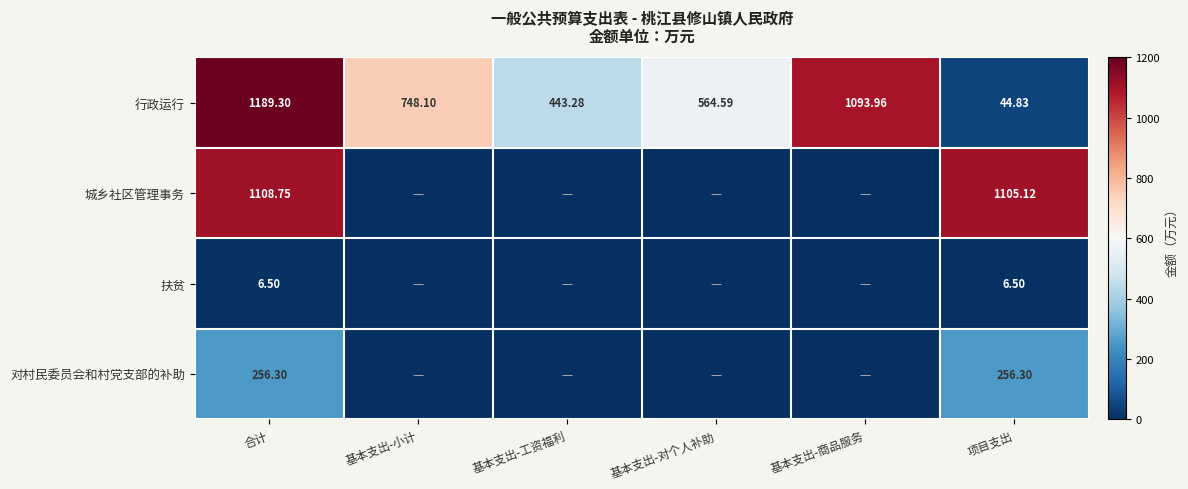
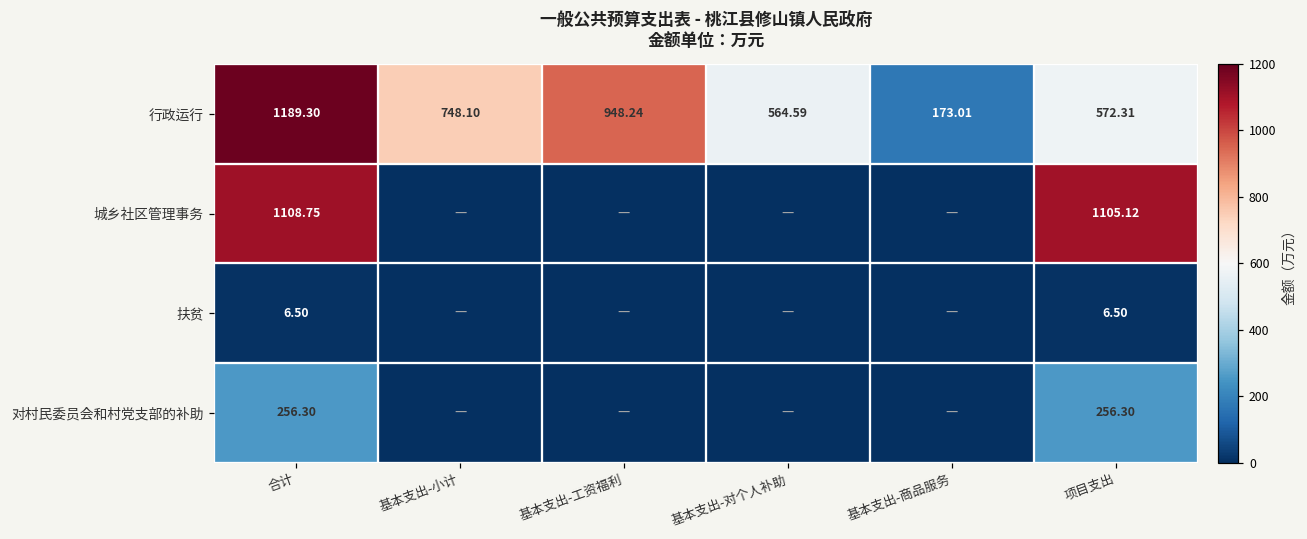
  {
    "行政运行": {
      "合计": 1189.30,
      "基本支出-小计": 748.10,
-     "基本支出-工资福利": 443.28,
+     "基本支出-工资福利": 948.24,
      "基本支出-对个人补助": 564.59,
-     "基本支出-商品服务": 1093.96,
-     "项目支出": 44.83
+     "基本支出-商品服务": 173.01,
+     "项目支出": 572.31
    },
    "城乡社区管理事务": {
      "合计": 1108.75,
      "项目支出": 1105.12
    },
    "扶贫": {
      "合计": 6.50,
      "项目支出": 6.50
    },
    "对村民委员会和村党支部的补助": {
      "合计": 256.30,
      "项目支出": 256.30
    }
  }
